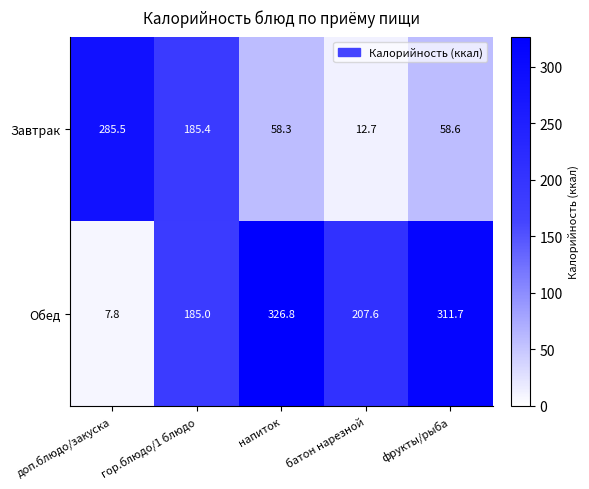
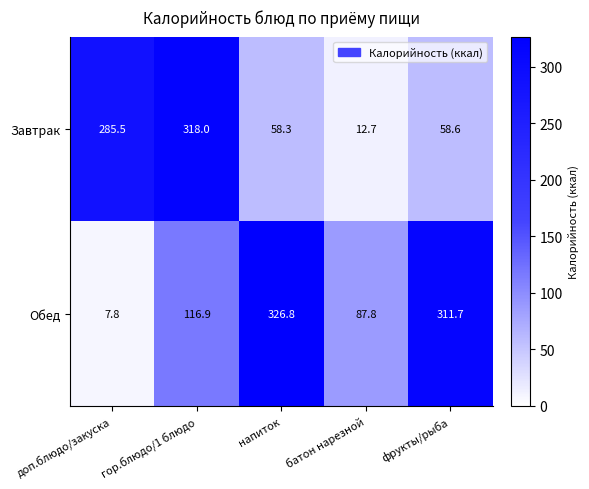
  {
    "Завтрак": {
      "доп.блюдо/закуска": 285.5,
-     "гор.блюдо/1 блюдо": 185.4,
+     "гор.блюдо/1 блюдо": 318.0,
      "напиток": 58.3,
      "батон нарезной": 12.7,
      "фрукты/рыба": 58.6
    },
    "Обед": {
      "доп.блюдо/закуска": 7.8,
-     "гор.блюдо/1 блюдо": 185.0,
+     "гор.блюдо/1 блюдо": 116.9,
      "напиток": 326.8,
-     "батон нарезной": 207.6,
+     "батон нарезной": 87.8,
      "фрукты/рыба": 311.7
    }
  }
